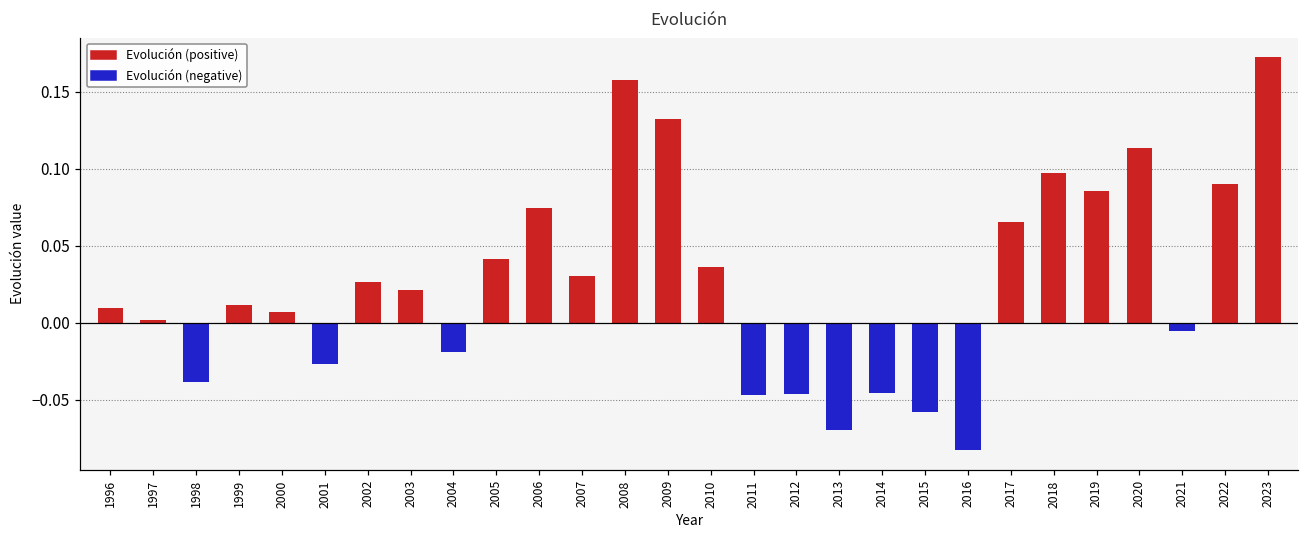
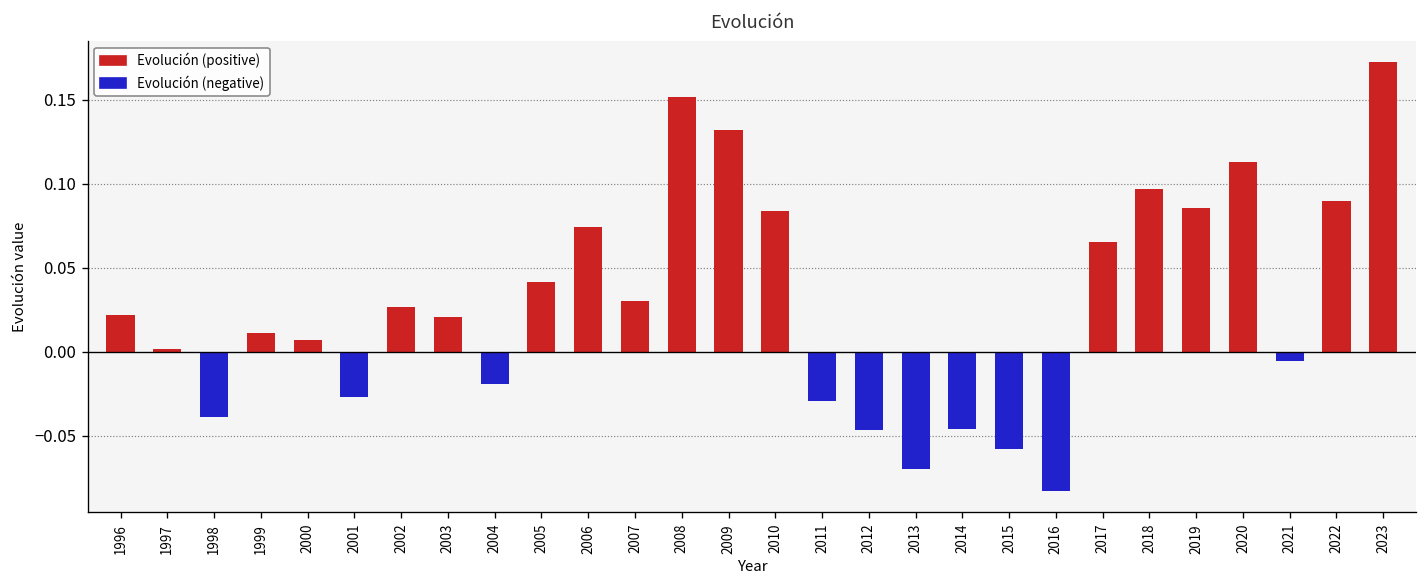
  {
    "Evolución (positive)": {
-     "1996": 0.010,
+     "1996": 0.022,
      "1999": 0.011,
      "2000": 0.007,
      "2002": 0.027,
      "2003": 0.021,
      "2005": 0.041,
      "2006": 0.074,
      "2007": 0.030,
-     "2008": 0.158,
+     "2008": 0.152,
      "2009": 0.132,
-     "2010": 0.036,
+     "2010": 0.084,
      "2017": 0.066,
      "2018": 0.097,
      "2019": 0.086,
      "2020": 0.113,
      "2022": 0.090,
      "2023": 0.172
    },
    "Evolución (negative)": {
      "1998": -0.038,
      "2001": -0.027,
      "2004": -0.019,
-     "2011": -0.047,
+     "2011": -0.029,
      "2012": -0.047,
      "2013": -0.070,
      "2014": -0.046,
      "2015": -0.058,
      "2016": -0.083,
      "2021": -0.005
    }
  }
